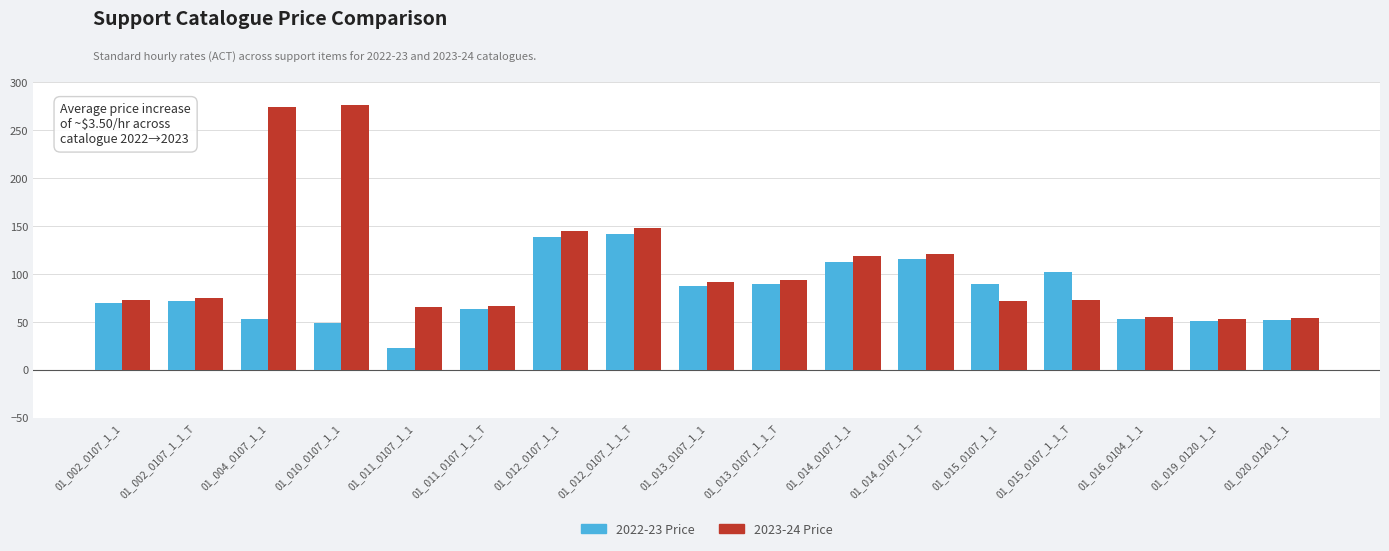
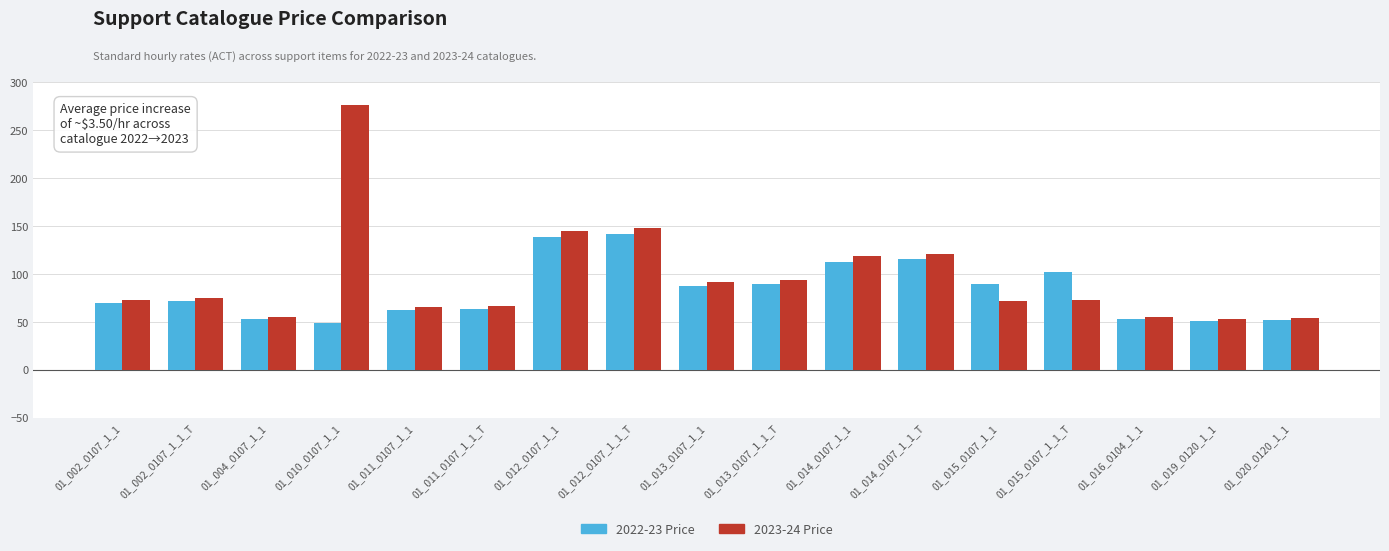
  {
    "2022-23 Price": {
      "01_002_0107_1_1": 70,
      "01_002_0107_1_1_T": 70,
      "01_004_0107_1_1": 50,
      "01_010_0107_1_1": 50,
-     "01_011_0107_1_1": 20,
+     "01_011_0107_1_1": 60,
      "01_011_0107_1_1_T": 60,
      "01_012_0107_1_1": 140,
      "01_012_0107_1_1_T": 140,
      "01_013_0107_1_1": 90,
      "01_013_0107_1_1_T": 90,
      "01_014_0107_1_1": 110,
      "01_014_0107_1_1_T": 120,
      "01_015_0107_1_1": 90,
      "01_015_0107_1_1_T": 100,
      "01_016_0104_1_1": 50,
      "01_019_0120_1_1": 50,
      "01_020_0120_1_1": 50
    },
    "2023-24 Price": {
      "01_002_0107_1_1": 70,
      "01_002_0107_1_1_T": 70,
-     "01_004_0107_1_1": 270,
+     "01_004_0107_1_1": 60,
      "01_010_0107_1_1": 280,
      "01_011_0107_1_1": 70,
      "01_011_0107_1_1_T": 70,
      "01_012_0107_1_1": 150,
      "01_012_0107_1_1_T": 150,
      "01_013_0107_1_1": 90,
      "01_013_0107_1_1_T": 90,
      "01_014_0107_1_1": 120,
      "01_014_0107_1_1_T": 120,
      "01_015_0107_1_1": 70,
      "01_015_0107_1_1_T": 70,
      "01_016_0104_1_1": 60,
      "01_019_0120_1_1": 50,
      "01_020_0120_1_1": 50
    }
  }
